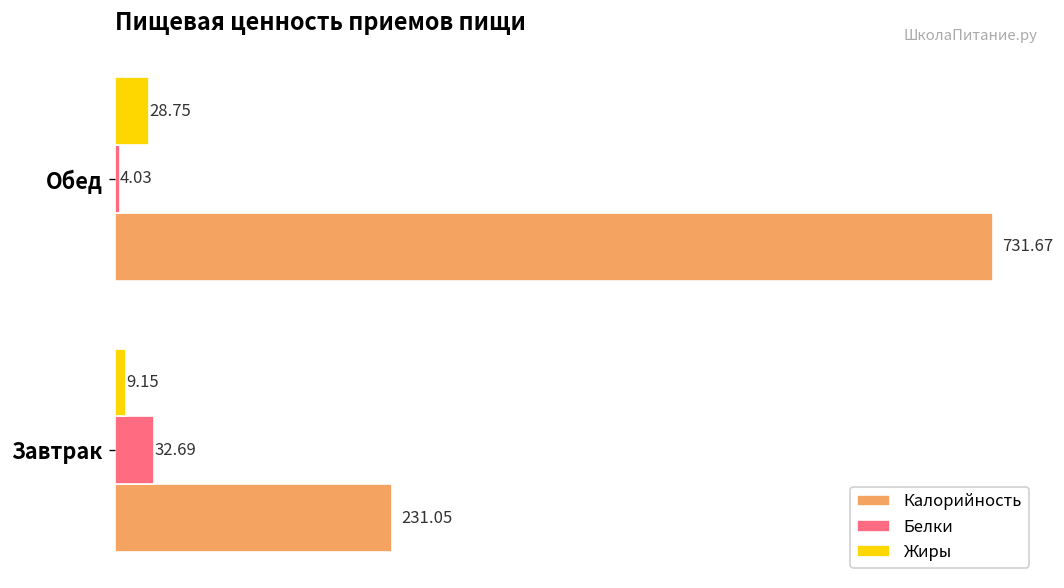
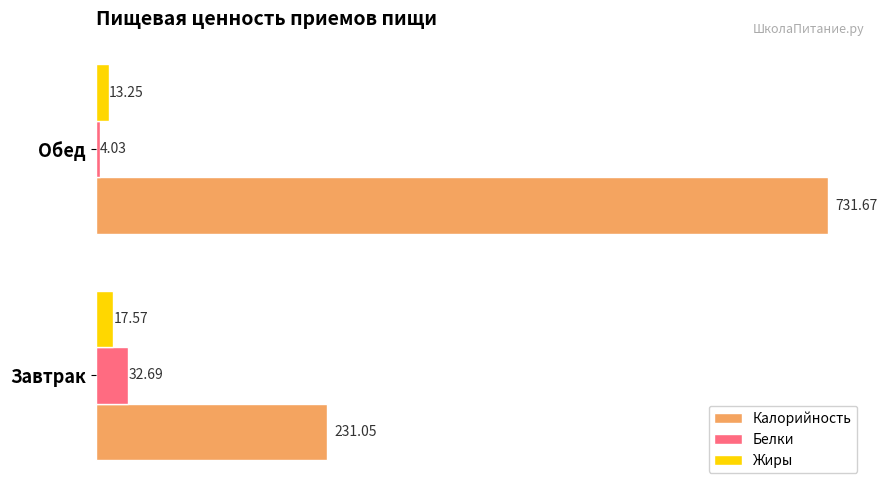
  {
    "Калорийность": {
      "Обед": 731.67,
      "Завтрак": 231.05
    },
    "Белки": {
      "Обед": 4.03,
      "Завтрак": 32.69
    },
    "Жиры": {
-     "Обед": 28.75,
-     "Завтрак": 9.15
+     "Обед": 13.25,
+     "Завтрак": 17.57
    }
  }
